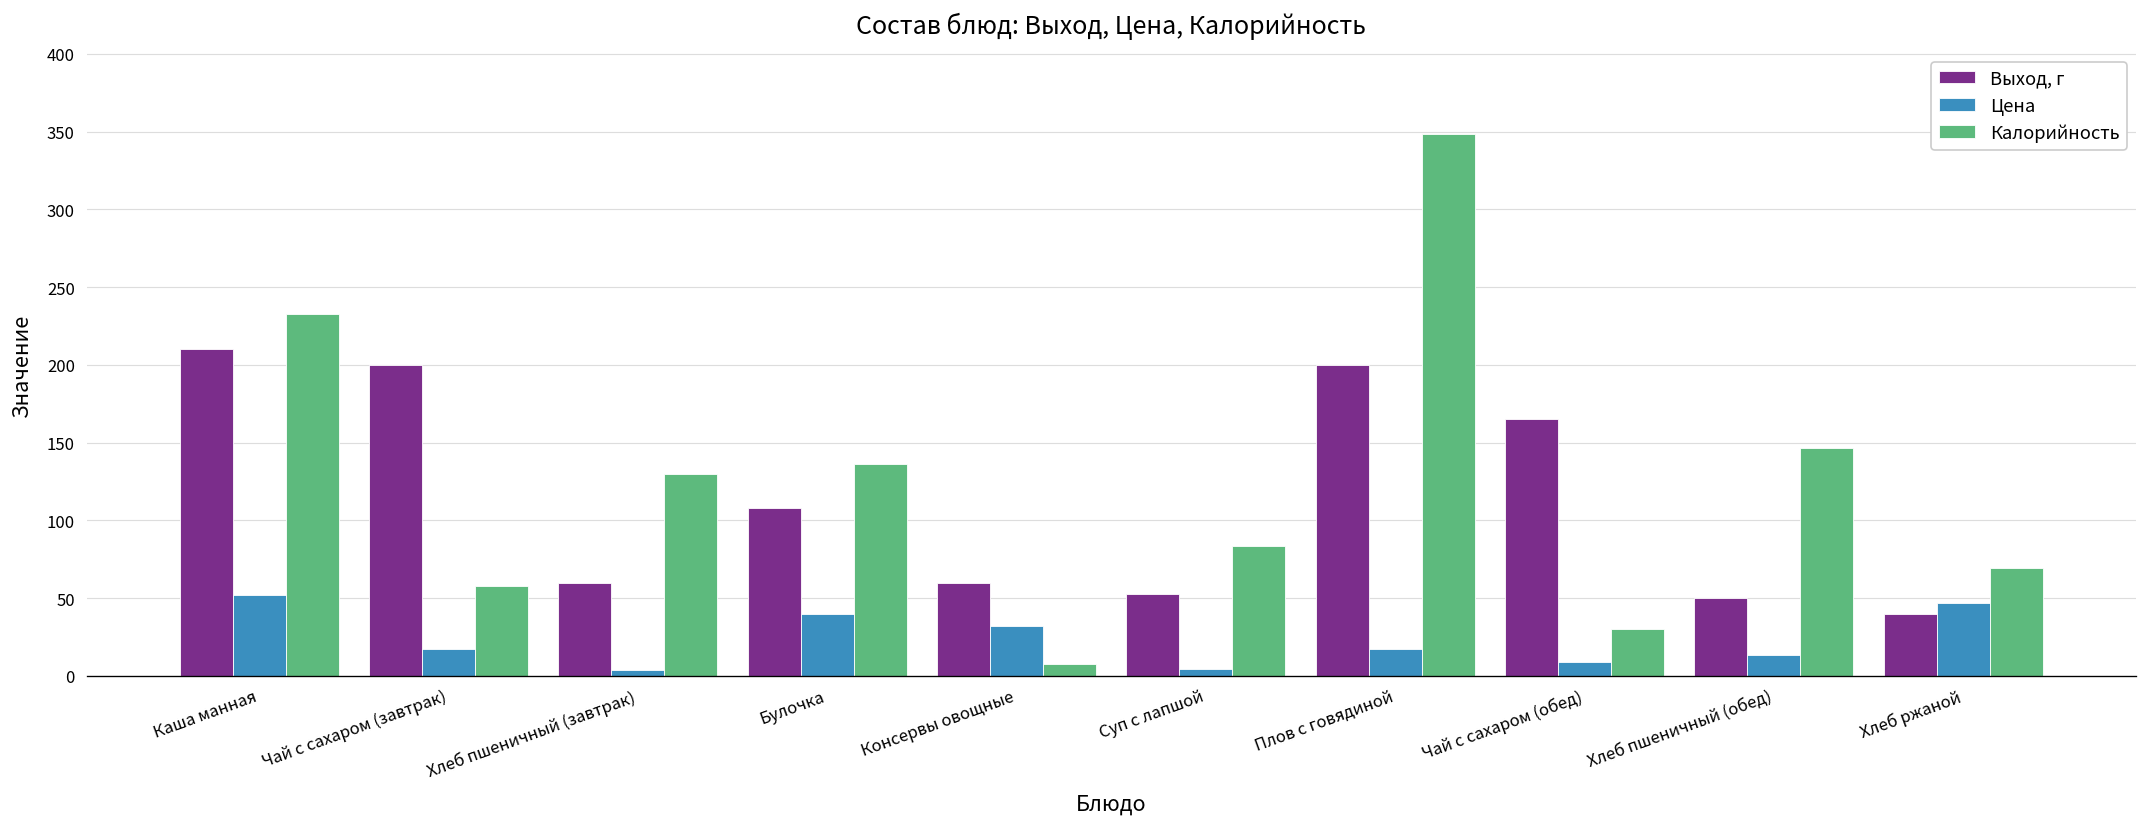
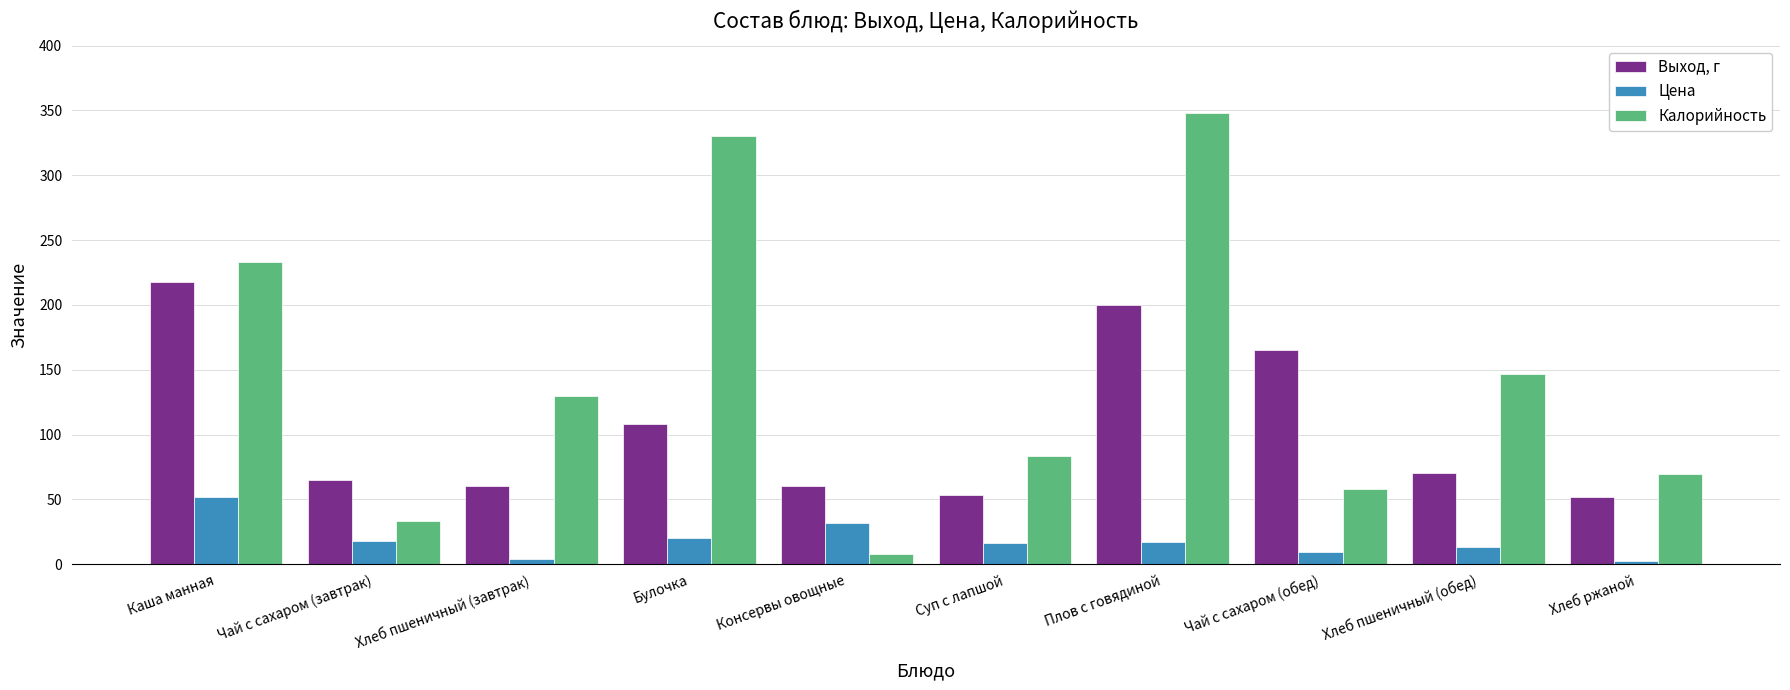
  {
    "Выход, г": {
-     "Каша манная": 210,
-     "Чай с сахаром (завтрак)": 200,
+     "Каша манная": 218,
+     "Чай с сахаром (завтрак)": 65,
      "Хлеб пшеничный (завтрак)": 60,
      "Булочка": 108,
      "Консервы овощные": 60,
      "Суп с лапшой": 53,
      "Плов с говядиной": 200,
      "Чай с сахаром (обед)": 165,
-     "Хлеб пшеничный (обед)": 50,
-     "Хлеб ржаной": 40
+     "Хлеб пшеничный (обед)": 70,
+     "Хлеб ржаной": 52
    },
    "Цена": {
      "Каша манная": 52,
      "Чай с сахаром (завтрак)": 18,
      "Хлеб пшеничный (завтрак)": 4,
-     "Булочка": 40,
+     "Булочка": 20,
      "Консервы овощные": 32,
-     "Суп с лапшой": 4,
+     "Суп с лапшой": 16,
      "Плов с говядиной": 17,
      "Чай с сахаром (обед)": 9,
      "Хлеб пшеничный (обед)": 13,
-     "Хлеб ржаной": 47
+     "Хлеб ржаной": 2
    },
    "Калорийность": {
      "Каша манная": 233,
-     "Чай с сахаром (завтрак)": 58,
+     "Чай с сахаром (завтрак)": 34,
      "Хлеб пшеничный (завтрак)": 130,
-     "Булочка": 136,
+     "Булочка": 330,
      "Консервы овощные": 8,
      "Суп с лапшой": 84,
      "Плов с говядиной": 348,
-     "Чай с сахаром (обед)": 30,
+     "Чай с сахаром (обед)": 58,
      "Хлеб пшеничный (обед)": 147,
      "Хлеб ржаной": 70
    }
  }
